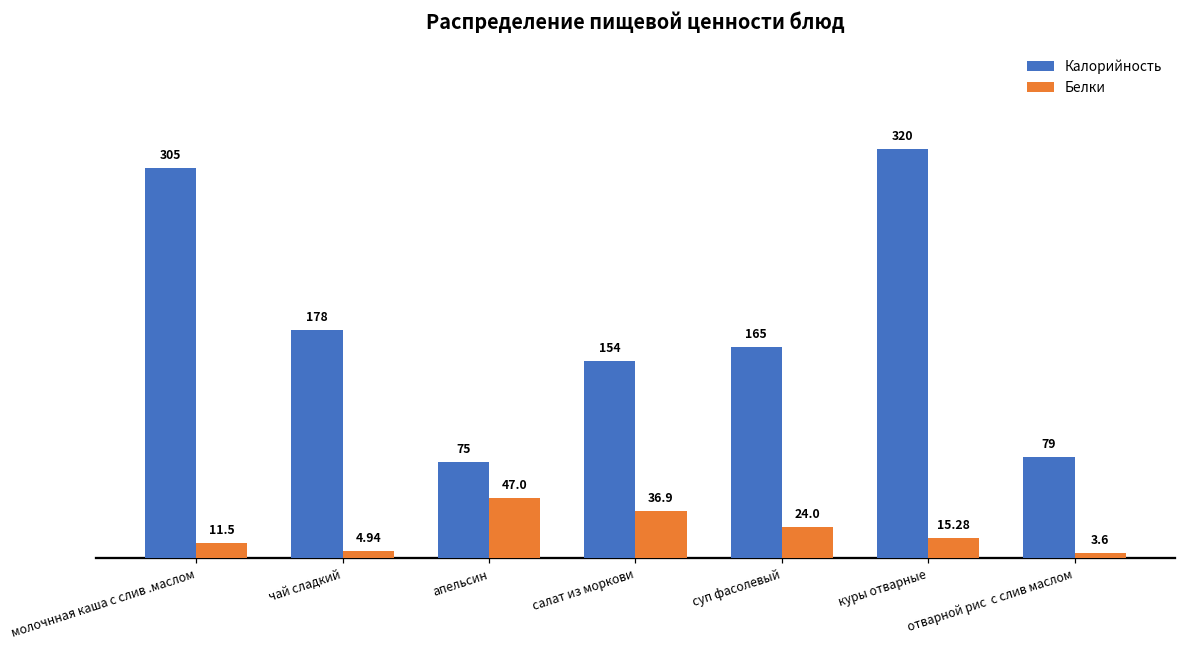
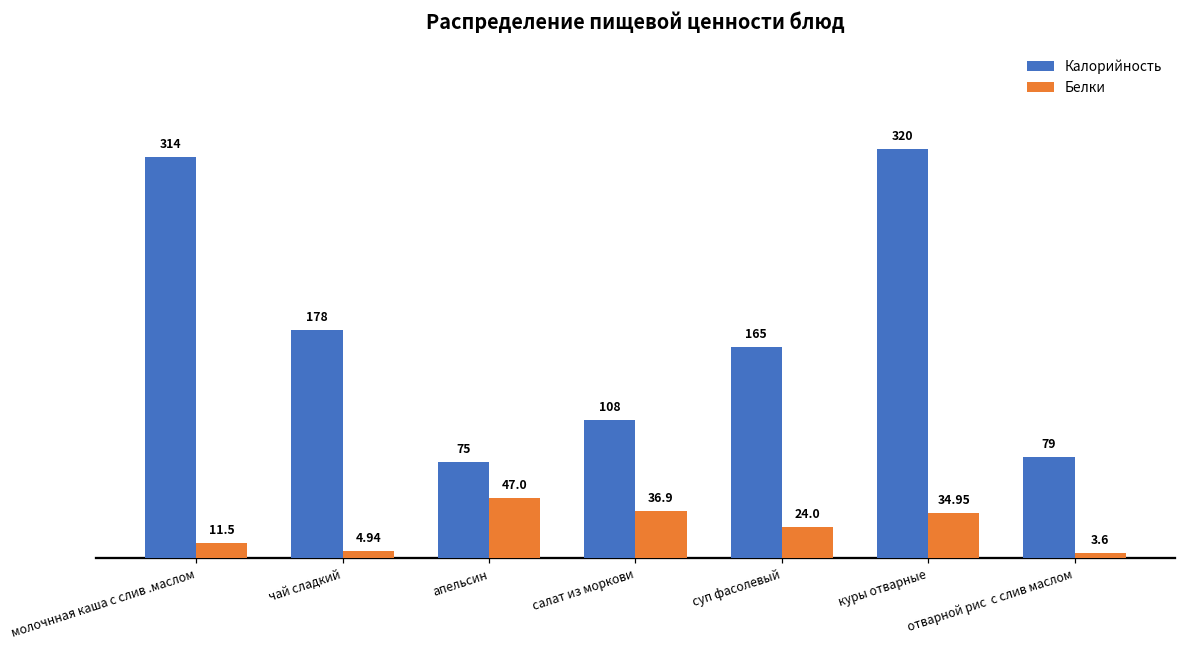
  {
    "Калорийность": {
-     "молочнная каша с слив .маслом": 305,
+     "молочнная каша с слив .маслом": 314,
      "чай сладкий": 178,
      "апельсин": 75,
-     "салат из моркови": 154,
+     "салат из моркови": 108,
      "суп фасолевый": 165,
      "куры отварные": 320,
      "отварной рис с слив маслом": 79
    },
    "Белки": {
      "молочнная каша с слив .маслом": 11.5,
      "чай сладкий": 4.94,
      "апельсин": 47.0,
      "салат из моркови": 36.9,
      "суп фасолевый": 24.0,
-     "куры отварные": 15.28,
+     "куры отварные": 34.95,
      "отварной рис с слив маслом": 3.6
    }
  }
